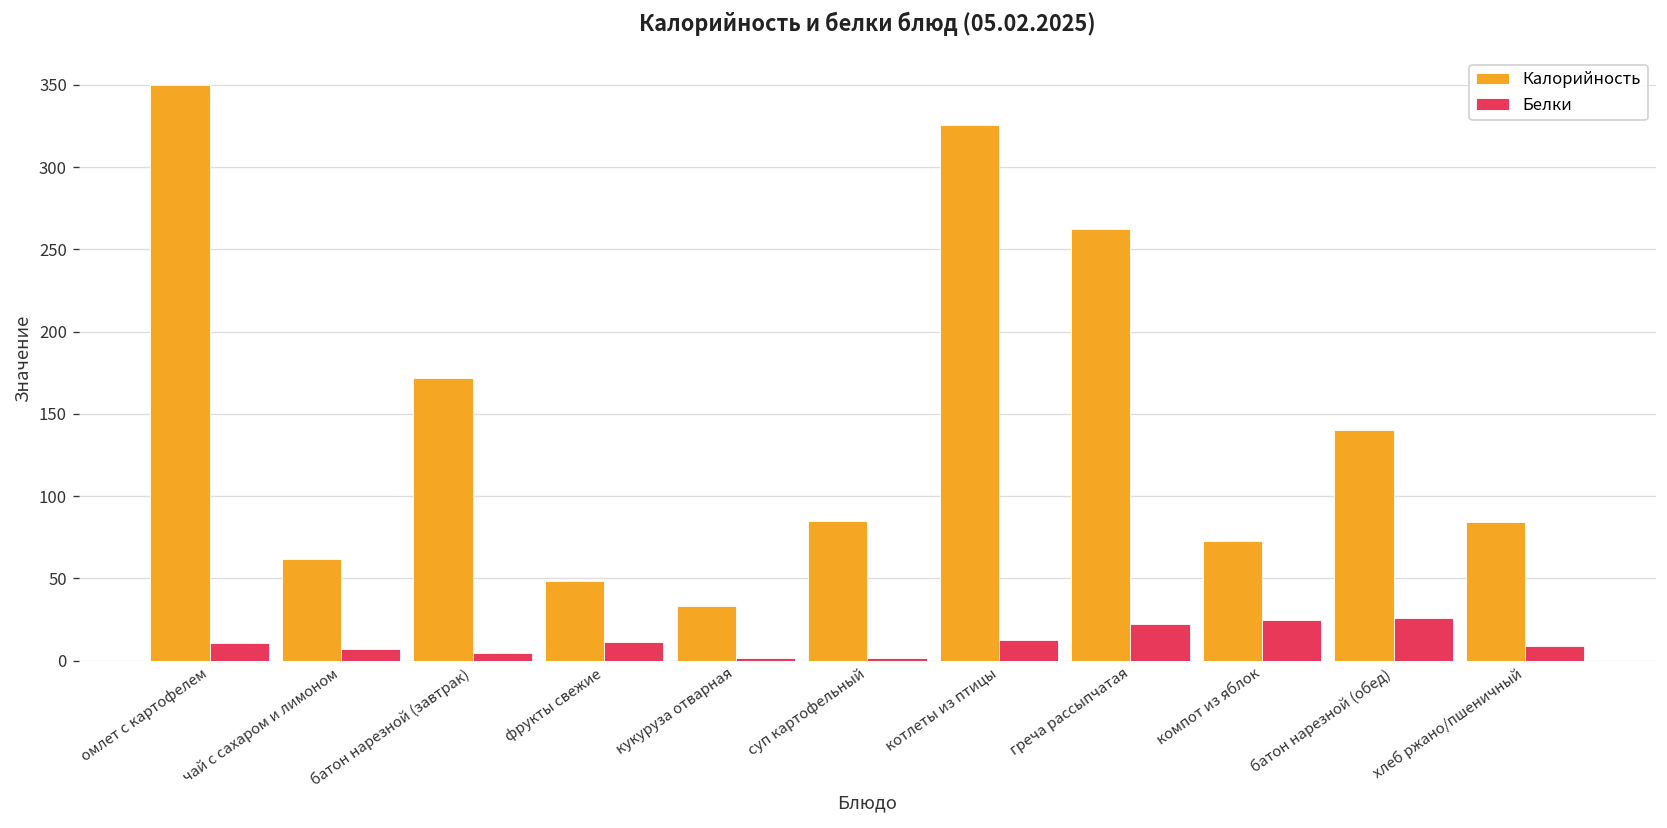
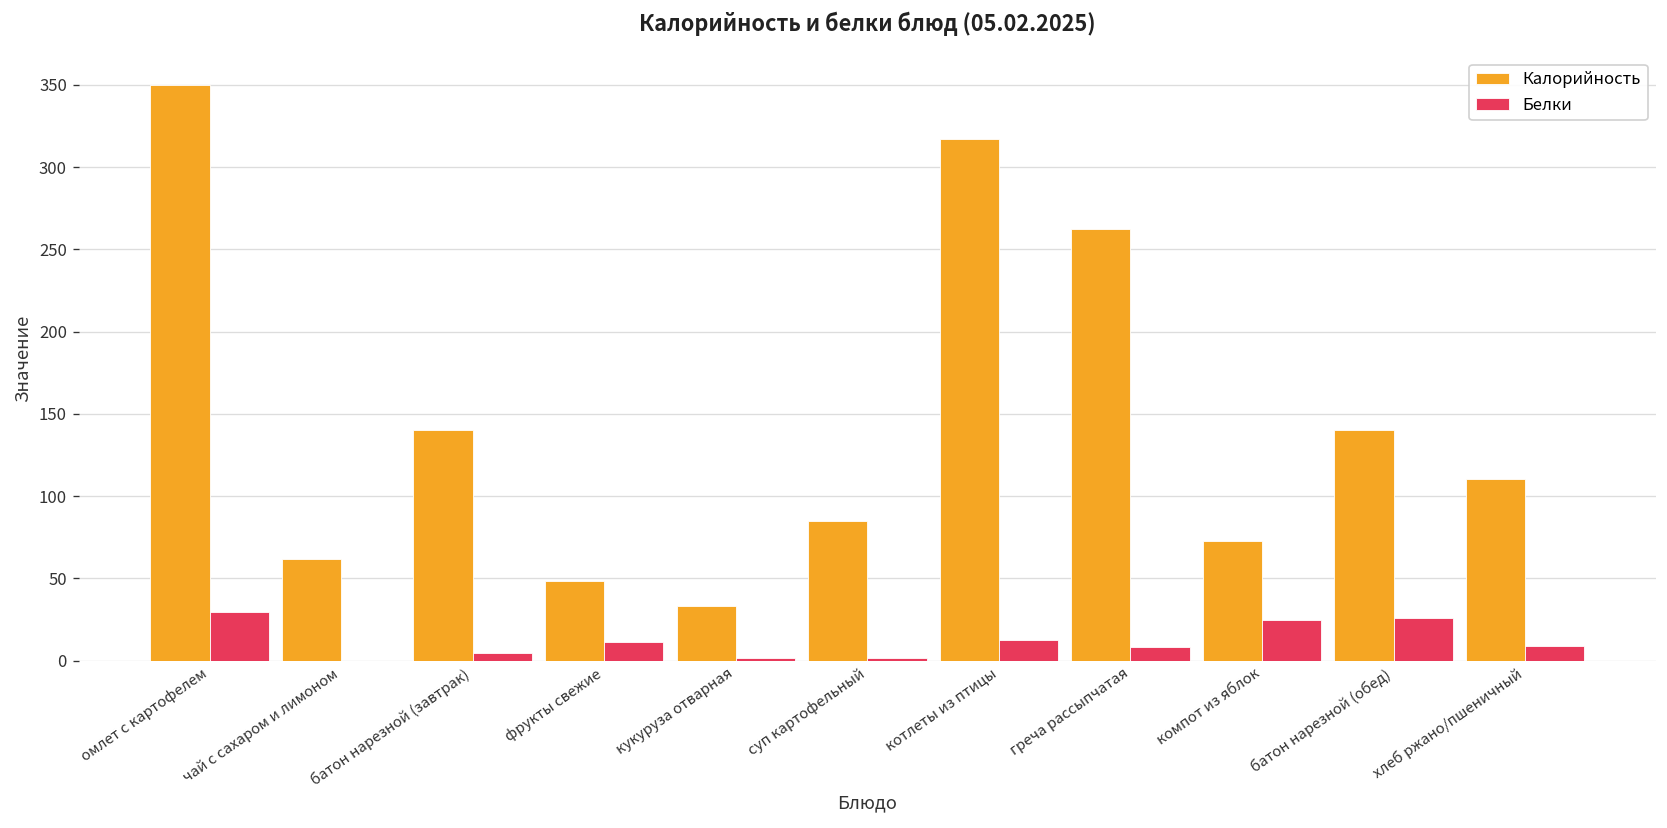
  {
    "Калорийность": {
      "омлет с картофелем": 350,
      "чай с сахаром и лимоном": 62,
-     "батон нарезной (завтрак)": 172,
+     "батон нарезной (завтрак)": 140,
      "фрукты свежие": 48,
      "кукуруза отварная": 33,
      "суп картофельный": 85,
-     "котлеты из птицы": 326,
+     "котлеты из птицы": 317,
      "греча рассыпчатая": 263,
      "компот из яблок": 73,
      "батон нарезной (обед)": 140,
-     "хлеб ржано/пшеничный": 84
+     "хлеб ржано/пшеничный": 110
    },
    "Белки": {
-     "омлет с картофелем": 11,
-     "чай с сахаром и лимоном": 7,
+     "омлет с картофелем": 30,
+     "чай с сахаром и лимоном": 0,
      "батон нарезной (завтрак)": 5,
      "фрукты свежие": 11,
      "котлеты из птицы": 13,
-     "греча рассыпчатая": 22,
+     "греча рассыпчатая": 8,
      "компот из яблок": 25,
      "батон нарезной (обед)": 26,
      "хлеб ржано/пшеничный": 9
    }
  }
